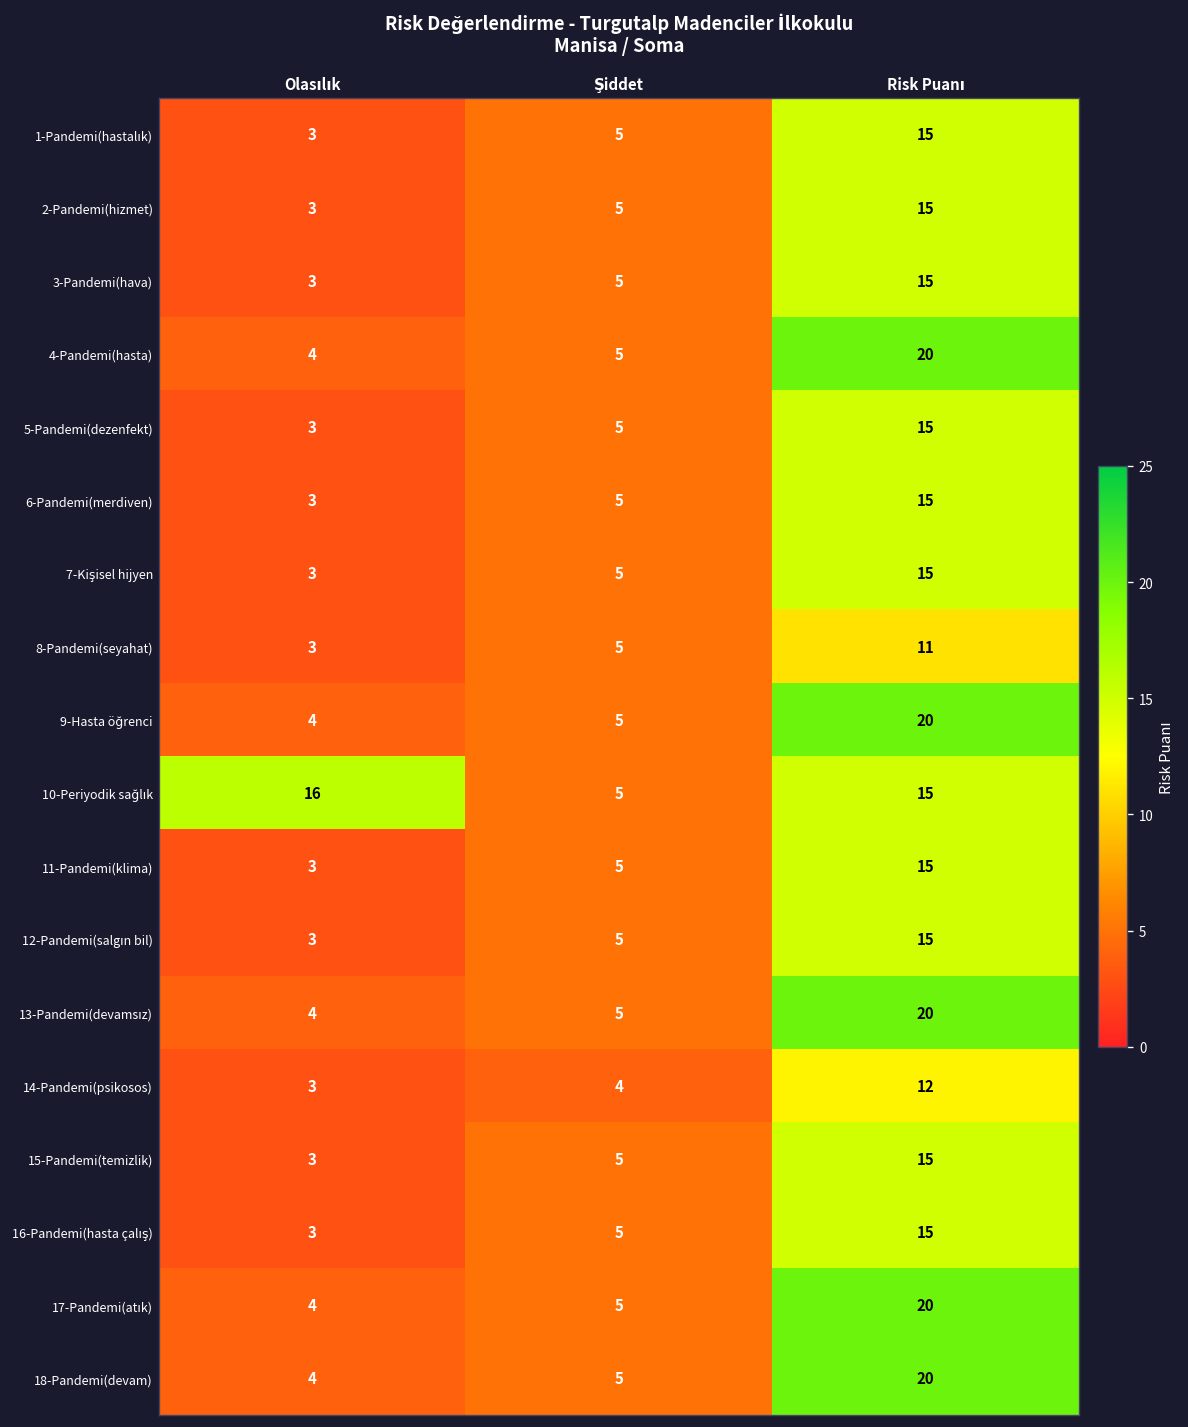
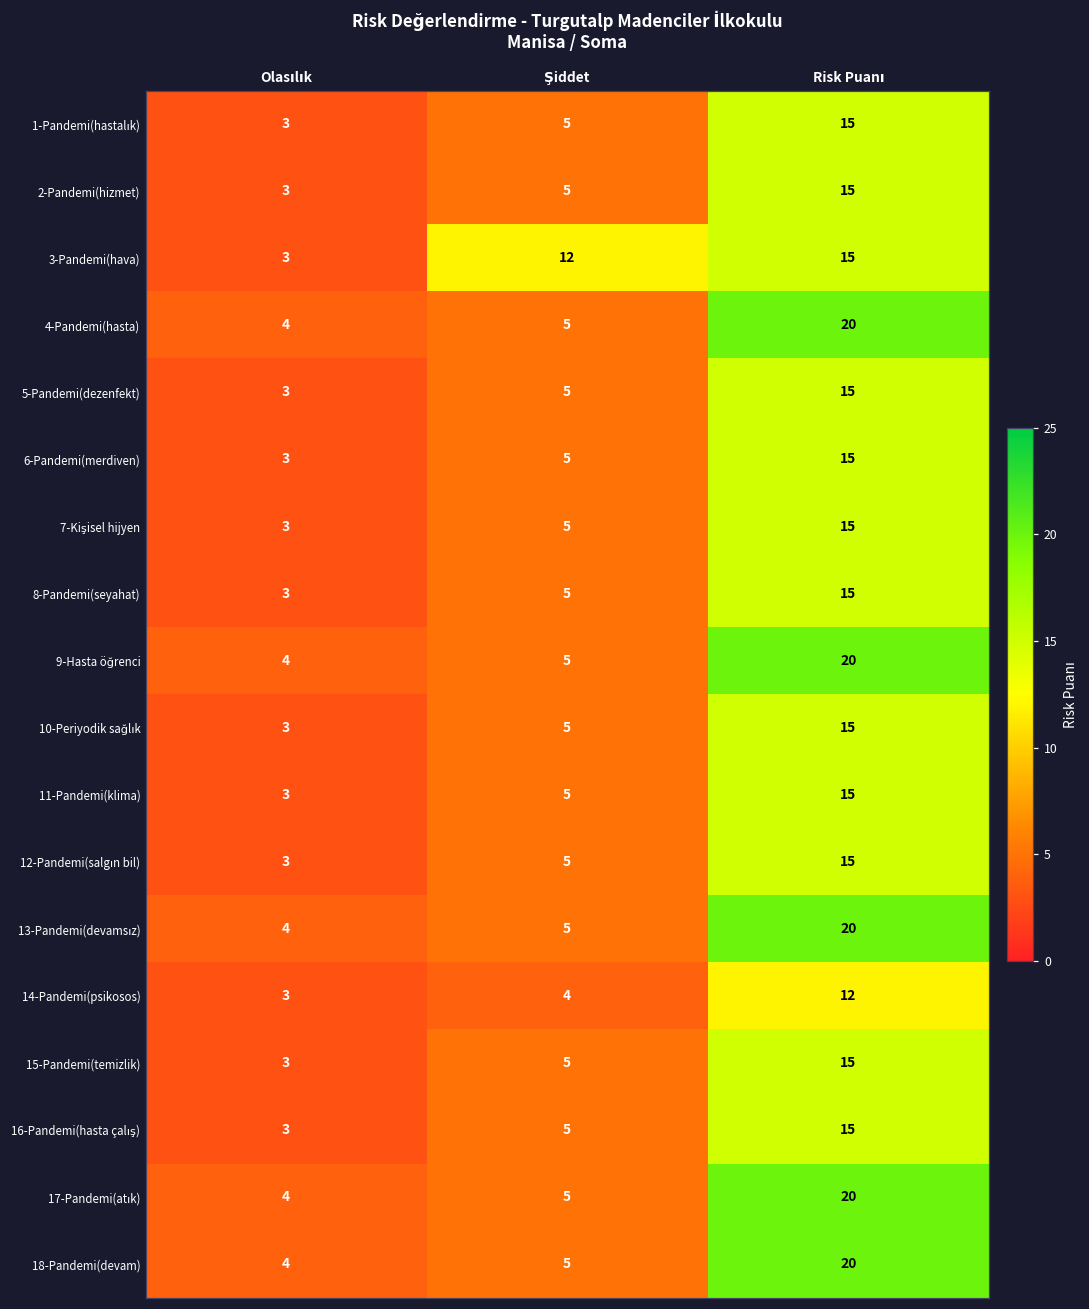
  {
    "1-Pandemi(hastalık)": {
      "Olasılık": 3,
      "Şiddet": 5,
      "Risk Puanı": 15
    },
    "2-Pandemi(hizmet)": {
      "Olasılık": 3,
      "Şiddet": 5,
      "Risk Puanı": 15
    },
    "3-Pandemi(hava)": {
      "Olasılık": 3,
-     "Şiddet": 5,
+     "Şiddet": 12,
      "Risk Puanı": 15
    },
    "4-Pandemi(hasta)": {
      "Olasılık": 4,
      "Şiddet": 5,
      "Risk Puanı": 20
    },
    "5-Pandemi(dezenfekt)": {
      "Olasılık": 3,
      "Şiddet": 5,
      "Risk Puanı": 15
    },
    "6-Pandemi(merdiven)": {
      "Olasılık": 3,
      "Şiddet": 5,
      "Risk Puanı": 15
    },
    "7-Kişisel hijyen": {
      "Olasılık": 3,
      "Şiddet": 5,
      "Risk Puanı": 15
    },
    "8-Pandemi(seyahat)": {
      "Olasılık": 3,
      "Şiddet": 5,
-     "Risk Puanı": 11
+     "Risk Puanı": 15
    },
    "9-Hasta öğrenci": {
      "Olasılık": 4,
      "Şiddet": 5,
      "Risk Puanı": 20
    },
    "10-Periyodik sağlık": {
-     "Olasılık": 16,
+     "Olasılık": 3,
      "Şiddet": 5,
      "Risk Puanı": 15
    },
    "11-Pandemi(klima)": {
      "Olasılık": 3,
      "Şiddet": 5,
      "Risk Puanı": 15
    },
    "12-Pandemi(salgın bil)": {
      "Olasılık": 3,
      "Şiddet": 5,
      "Risk Puanı": 15
    },
    "13-Pandemi(devamsız)": {
      "Olasılık": 4,
      "Şiddet": 5,
      "Risk Puanı": 20
    },
    "14-Pandemi(psikosos)": {
      "Olasılık": 3,
      "Şiddet": 4,
      "Risk Puanı": 12
    },
    "15-Pandemi(temizlik)": {
      "Olasılık": 3,
      "Şiddet": 5,
      "Risk Puanı": 15
    },
    "16-Pandemi(hasta çalış)": {
      "Olasılık": 3,
      "Şiddet": 5,
      "Risk Puanı": 15
    },
    "17-Pandemi(atık)": {
      "Olasılık": 4,
      "Şiddet": 5,
      "Risk Puanı": 20
    },
    "18-Pandemi(devam)": {
      "Olasılık": 4,
      "Şiddet": 5,
      "Risk Puanı": 20
    }
  }
